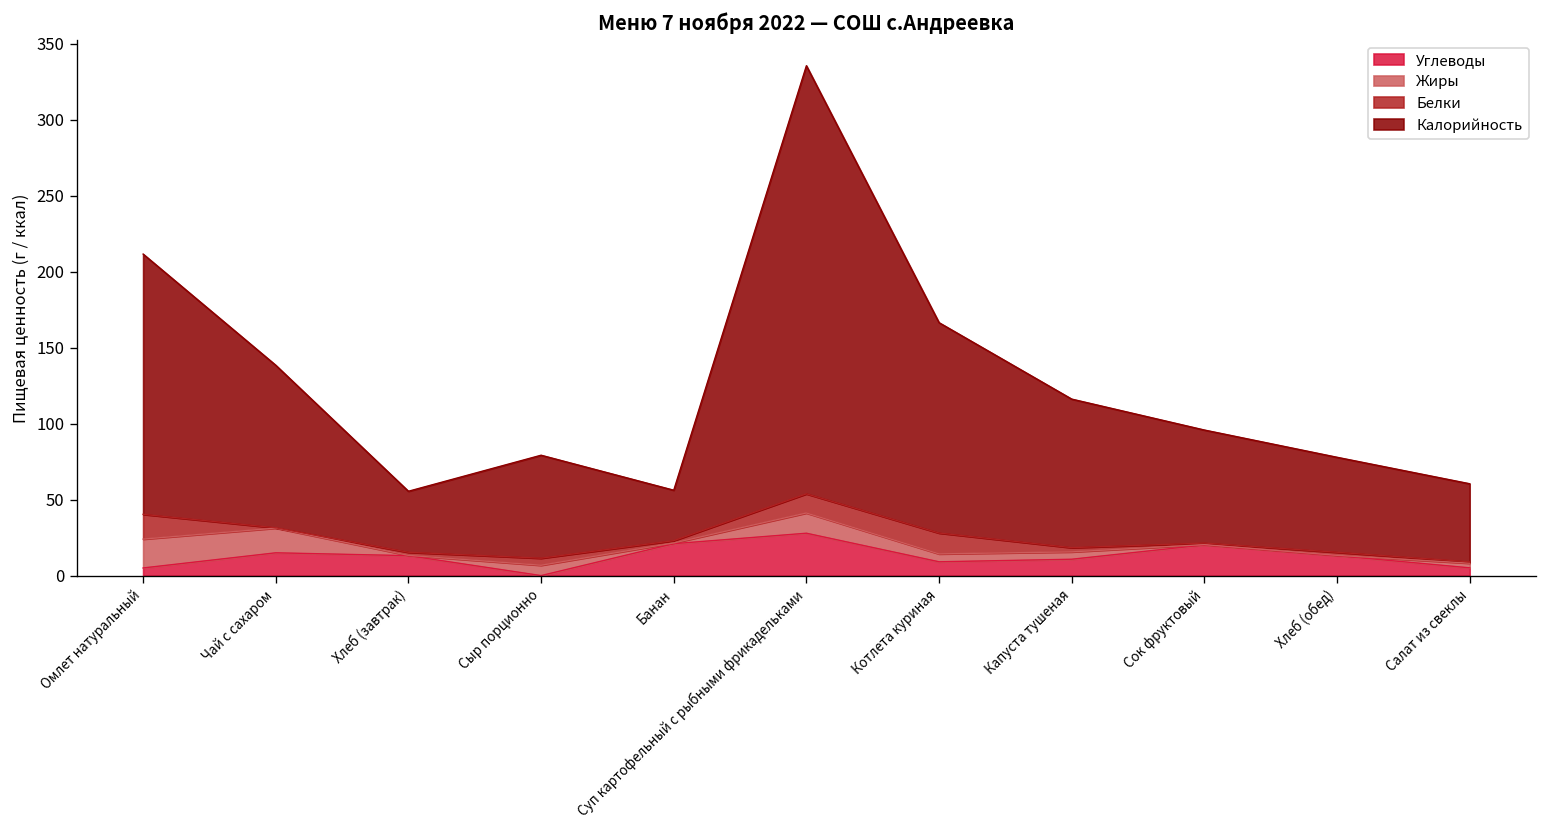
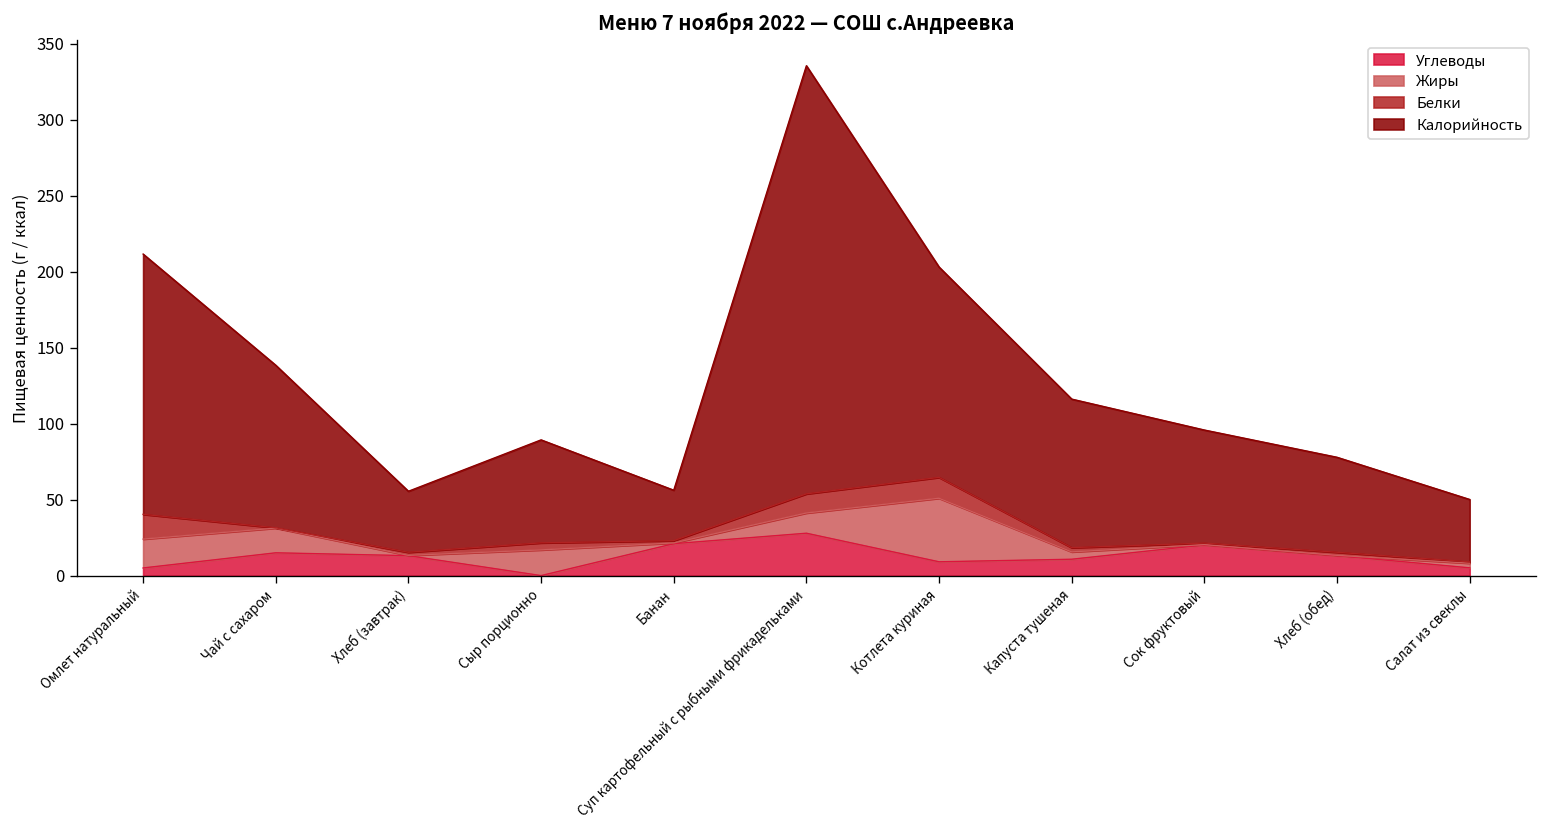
  {
    "Жиры": {
      "Омлет натуральный": 19,
-     "Сыр порционно": 7,
+     "Сыр порционно": 17,
      "Суп картофельный с рыбными фрикадельками": 13,
-     "Котлета куриная": 5,
+     "Котлета куриная": 42,
      "Капуста тушеная": 5
    },
    "Калорийность": {
      "Омлет натуральный": 171,
      "Чай с сахаром": 107,
      "Хлеб (завтрак)": 40,
      "Сыр порционно": 68,
      "Банан": 33,
      "Суп картофельный с рыбными фрикадельками": 282,
      "Котлета куриная": 138,
      "Капуста тушеная": 98,
      "Сок фруктовый": 74,
      "Хлеб (обед)": 63,
-     "Салат из свеклы": 51
+     "Салат из свеклы": 41
    }
  }
